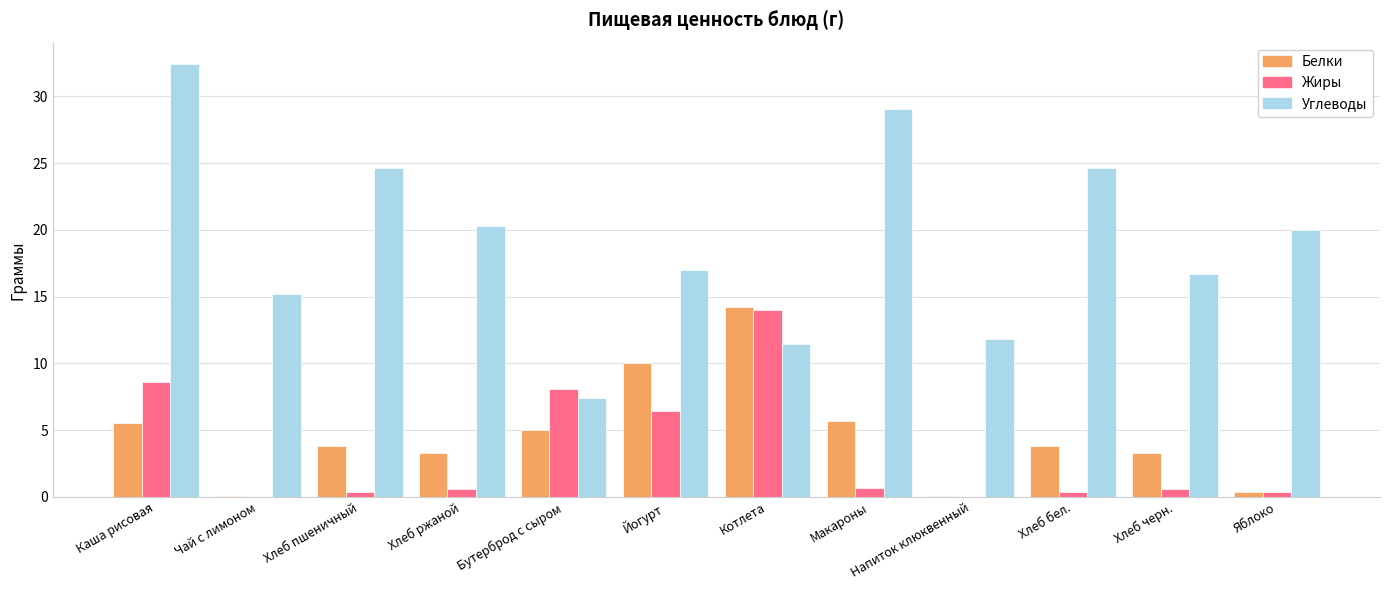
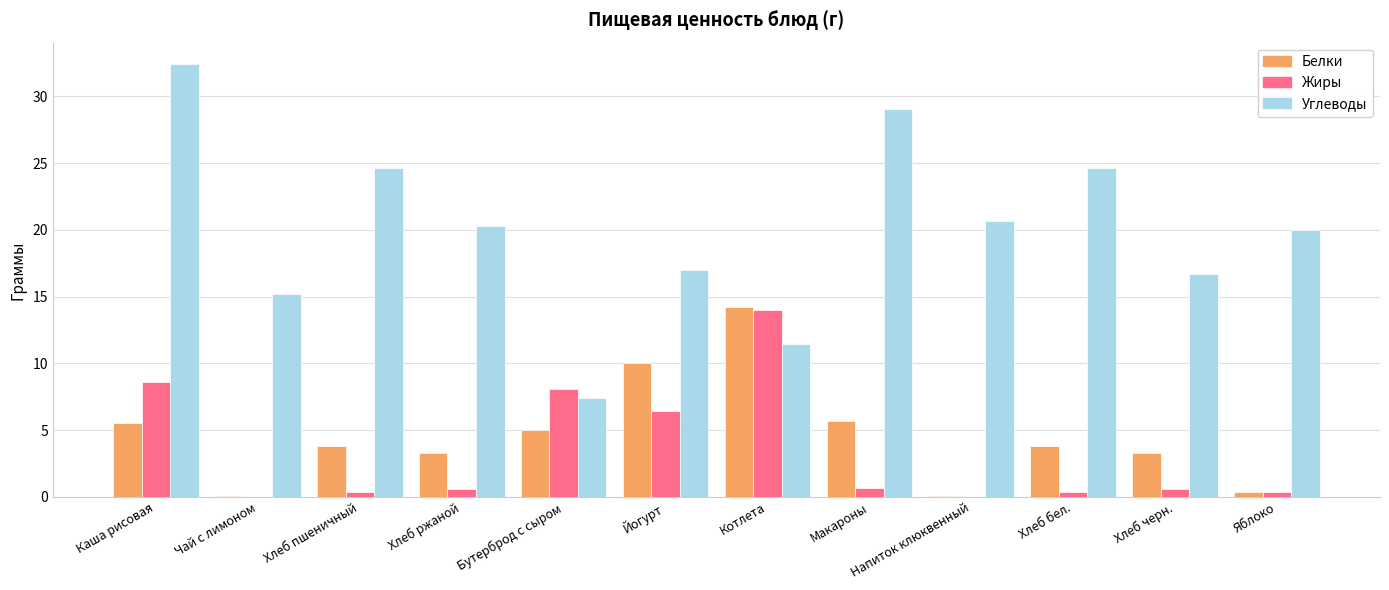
  {
    "Белки": {
      "Каша рисовая": 5.5,
      "Хлеб пшеничный": 3.8,
      "Хлеб ржаной": 3.3,
      "Бутерброд с сыром": 5.0,
      "Йогурт": 10.0,
      "Котлета": 14.2,
      "Макароны": 5.7,
      "Хлеб бел.": 3.8,
      "Хлеб черн.": 3.3,
      "Яблоко": 0.4
    },
    "Жиры": {
      "Каша рисовая": 8.6,
      "Чай с лимоном": 0.0,
      "Хлеб пшеничный": 0.4,
      "Хлеб ржаной": 0.6,
      "Бутерброд с сыром": 8.1,
      "Йогурт": 6.4,
      "Котлета": 14.0,
      "Макароны": 0.7,
      "Напиток клюквенный": 0.0,
      "Хлеб бел.": 0.4,
      "Хлеб черн.": 0.6,
      "Яблоко": 0.4
    },
    "Углеводы": {
      "Каша рисовая": 32.4,
      "Чай с лимоном": 15.2,
      "Хлеб пшеничный": 24.6,
      "Хлеб ржаной": 20.3,
      "Бутерброд с сыром": 7.4,
      "Йогурт": 17.0,
      "Котлета": 11.4,
      "Макароны": 29.0,
-     "Напиток клюквенный": 11.8,
+     "Напиток клюквенный": 20.7,
      "Хлеб бел.": 24.6,
      "Хлеб черн.": 16.7,
      "Яблоко": 20.0
    }
  }
